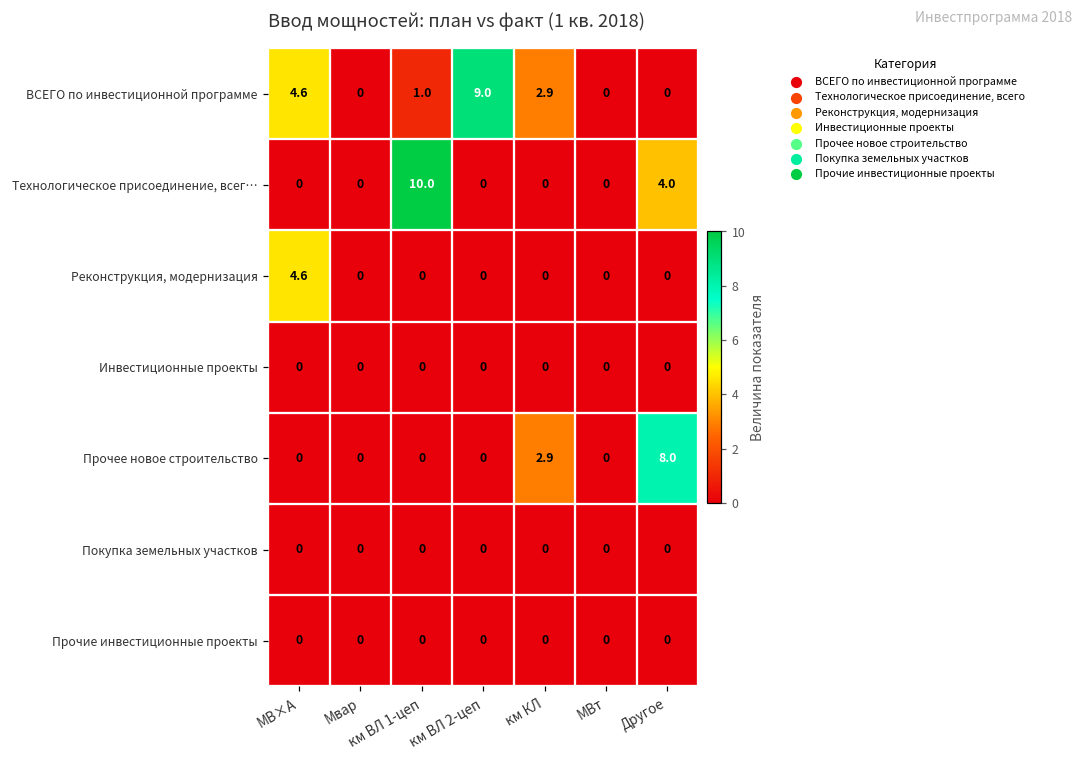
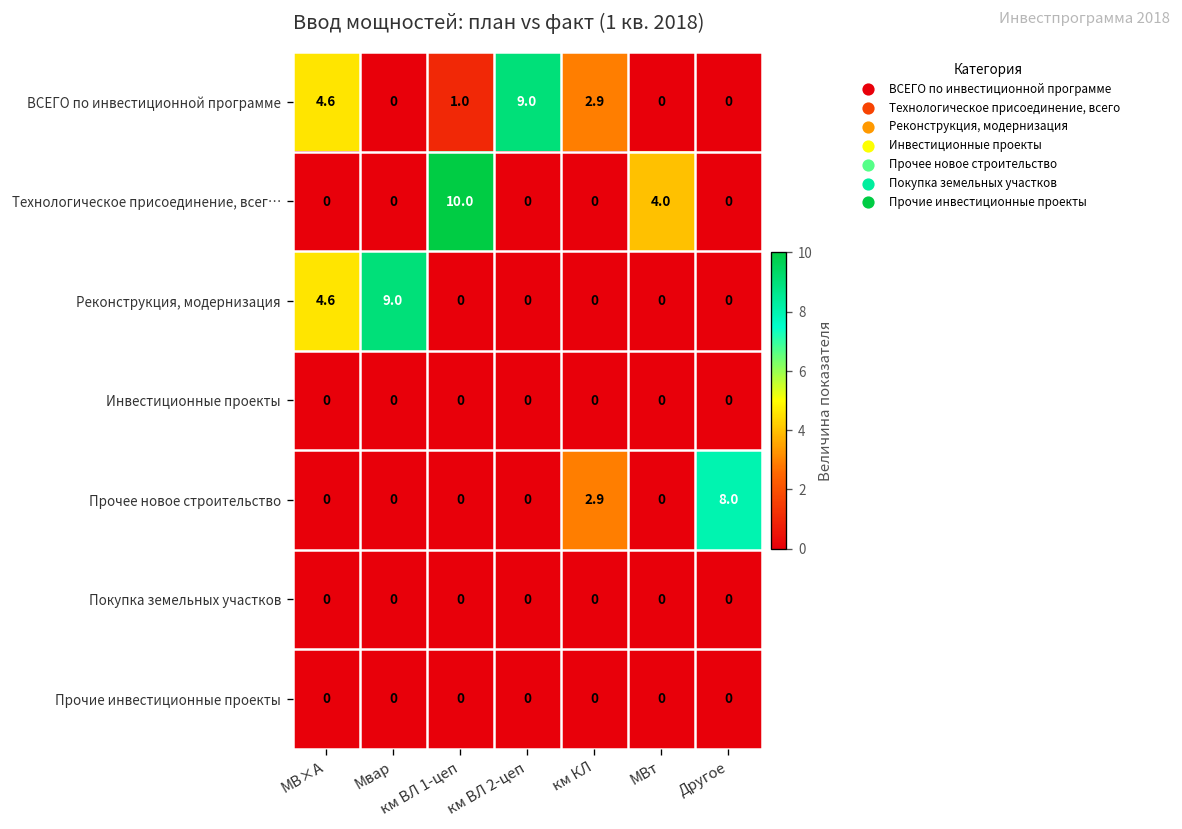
  {
    "ВСЕГО по инвестиционной программе": {
      "МВ×А": 4.6,
      "Мвар": 0,
      "км ВЛ 1-цеп": 1.0,
      "км ВЛ 2-цеп": 9.0,
      "км КЛ": 2.9,
      "МВт": 0,
      "Другое": 0
    },
    "Технологическое присоединение, всег…": {
      "МВ×А": 0,
      "Мвар": 0,
      "км ВЛ 1-цеп": 10.0,
      "км ВЛ 2-цеп": 0,
      "км КЛ": 0,
-     "МВт": 0,
-     "Другое": 4.0
+     "МВт": 4.0,
+     "Другое": 0
    },
    "Реконструкция, модернизация": {
      "МВ×А": 4.6,
-     "Мвар": 0,
+     "Мвар": 9.0,
      "км ВЛ 1-цеп": 0,
      "км ВЛ 2-цеп": 0,
      "км КЛ": 0,
      "МВт": 0,
      "Другое": 0
    },
    "Инвестиционные проекты": {
      "МВ×А": 0,
      "Мвар": 0,
      "км ВЛ 1-цеп": 0,
      "км ВЛ 2-цеп": 0,
      "км КЛ": 0,
      "МВт": 0,
      "Другое": 0
    },
    "Прочее новое строительство": {
      "МВ×А": 0,
      "Мвар": 0,
      "км ВЛ 1-цеп": 0,
      "км ВЛ 2-цеп": 0,
      "км КЛ": 2.9,
      "МВт": 0,
      "Другое": 8.0
    },
    "Покупка земельных участков": {
      "МВ×А": 0,
      "Мвар": 0,
      "км ВЛ 1-цеп": 0,
      "км ВЛ 2-цеп": 0,
      "км КЛ": 0,
      "МВт": 0,
      "Другое": 0
    },
    "Прочие инвестиционные проекты": {
      "МВ×А": 0,
      "Мвар": 0,
      "км ВЛ 1-цеп": 0,
      "км ВЛ 2-цеп": 0,
      "км КЛ": 0,
      "МВт": 0,
      "Другое": 0
    }
  }
